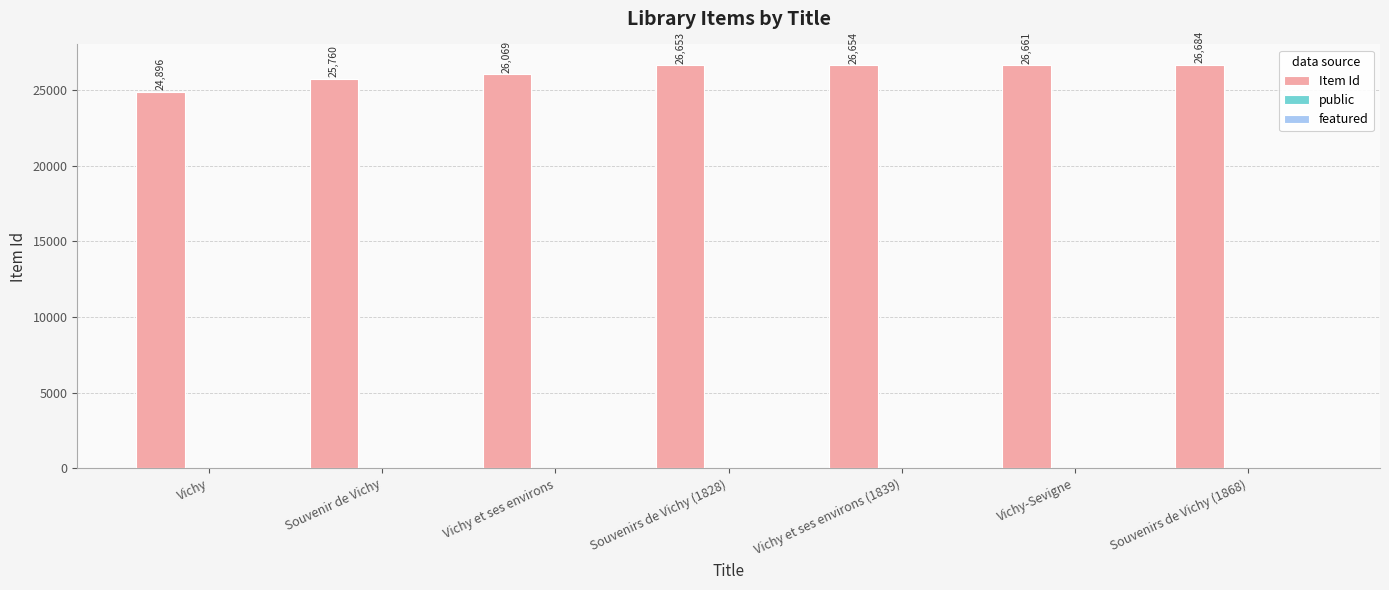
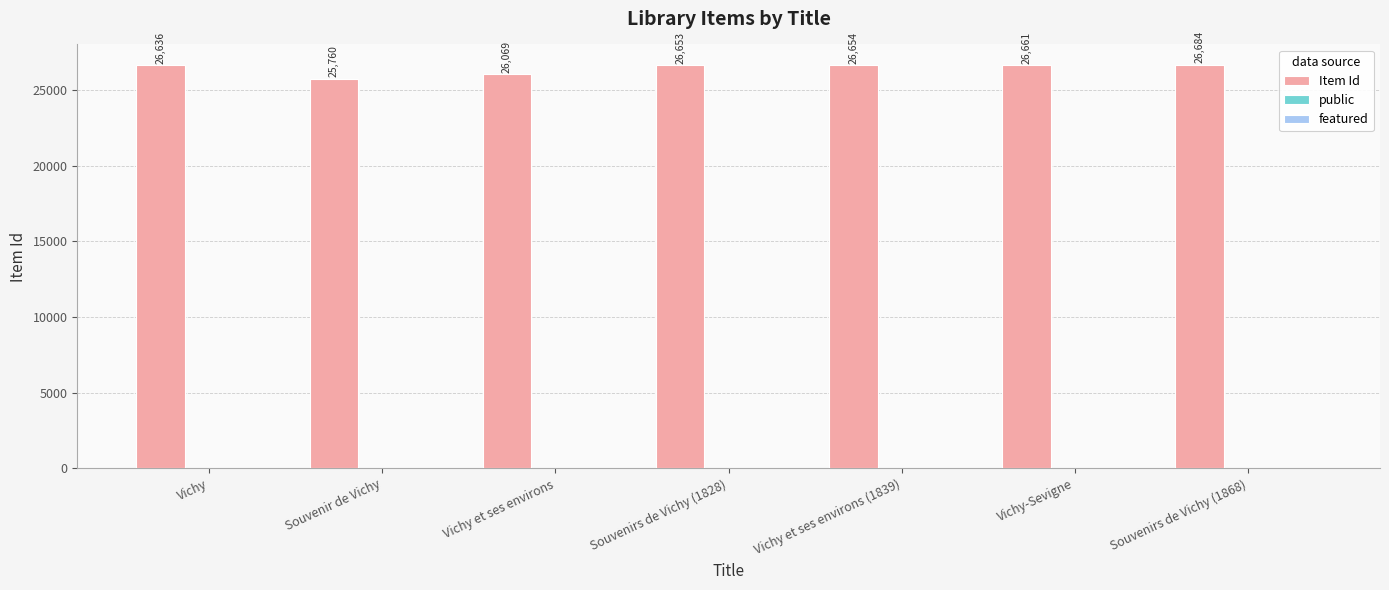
  {
    "Item Id": {
-     "Vichy": "24,896",
+     "Vichy": "26,636",
      "Souvenir de Vichy": "25,760",
      "Vichy et ses environs": "26,069",
      "Souvenirs de Vichy (1828)": "26,653",
      "Vichy et ses environs (1839)": "26,654",
      "Vichy-Sevigne": "26,661",
      "Souvenirs de Vichy (1868)": "26,684"
    },
    "featured": {
      "Vichy": "0",
      "Souvenir de Vichy": "0",
      "Vichy et ses environs": "0",
      "Souvenirs de Vichy (1828)": "0",
      "Vichy et ses environs (1839)": "0",
      "Vichy-Sevigne": "0",
      "Souvenirs de Vichy (1868)": "0"
    }
  }
